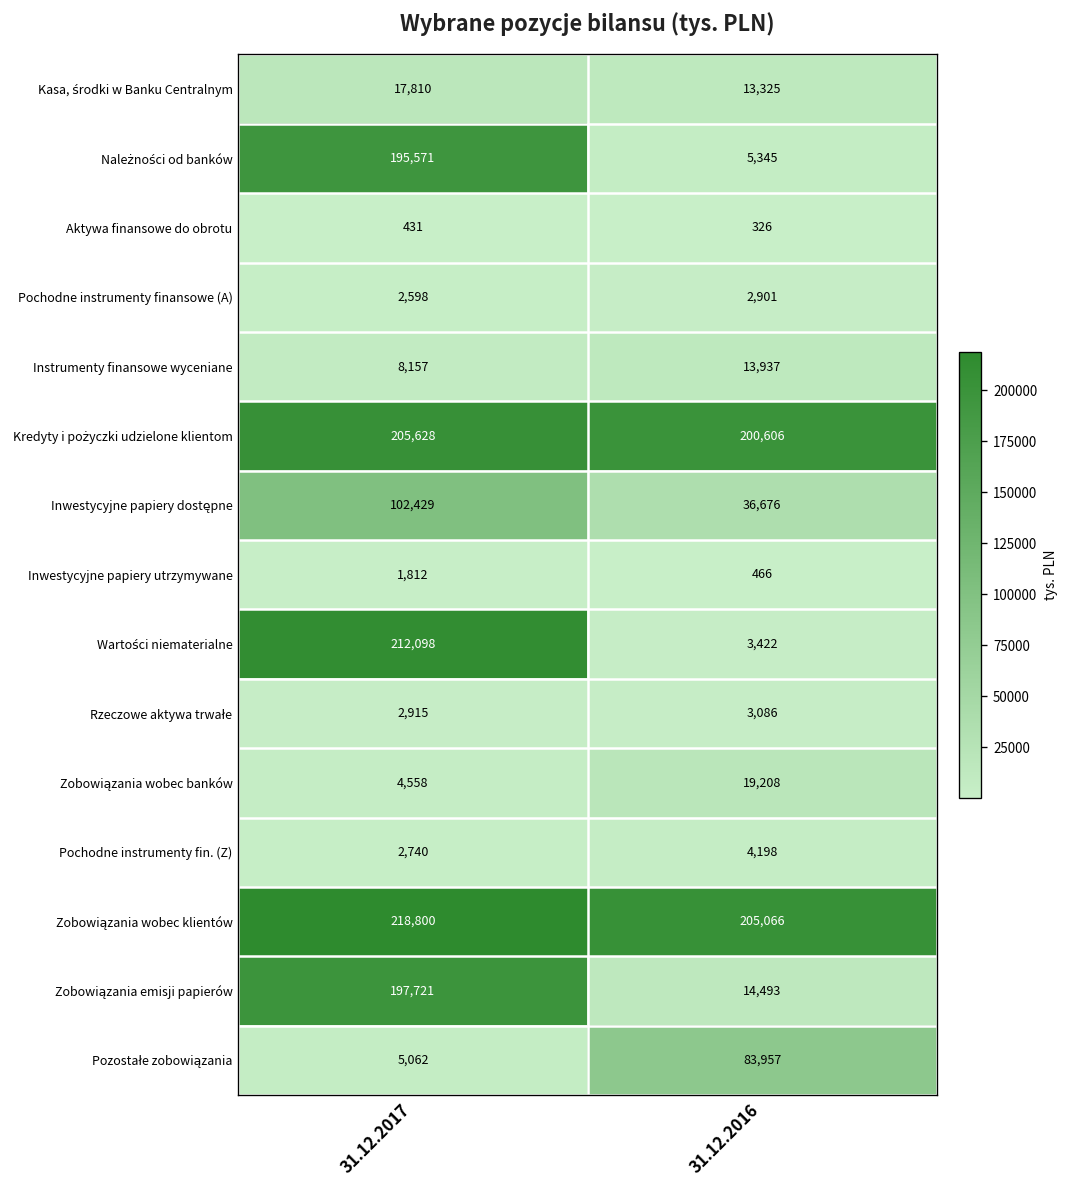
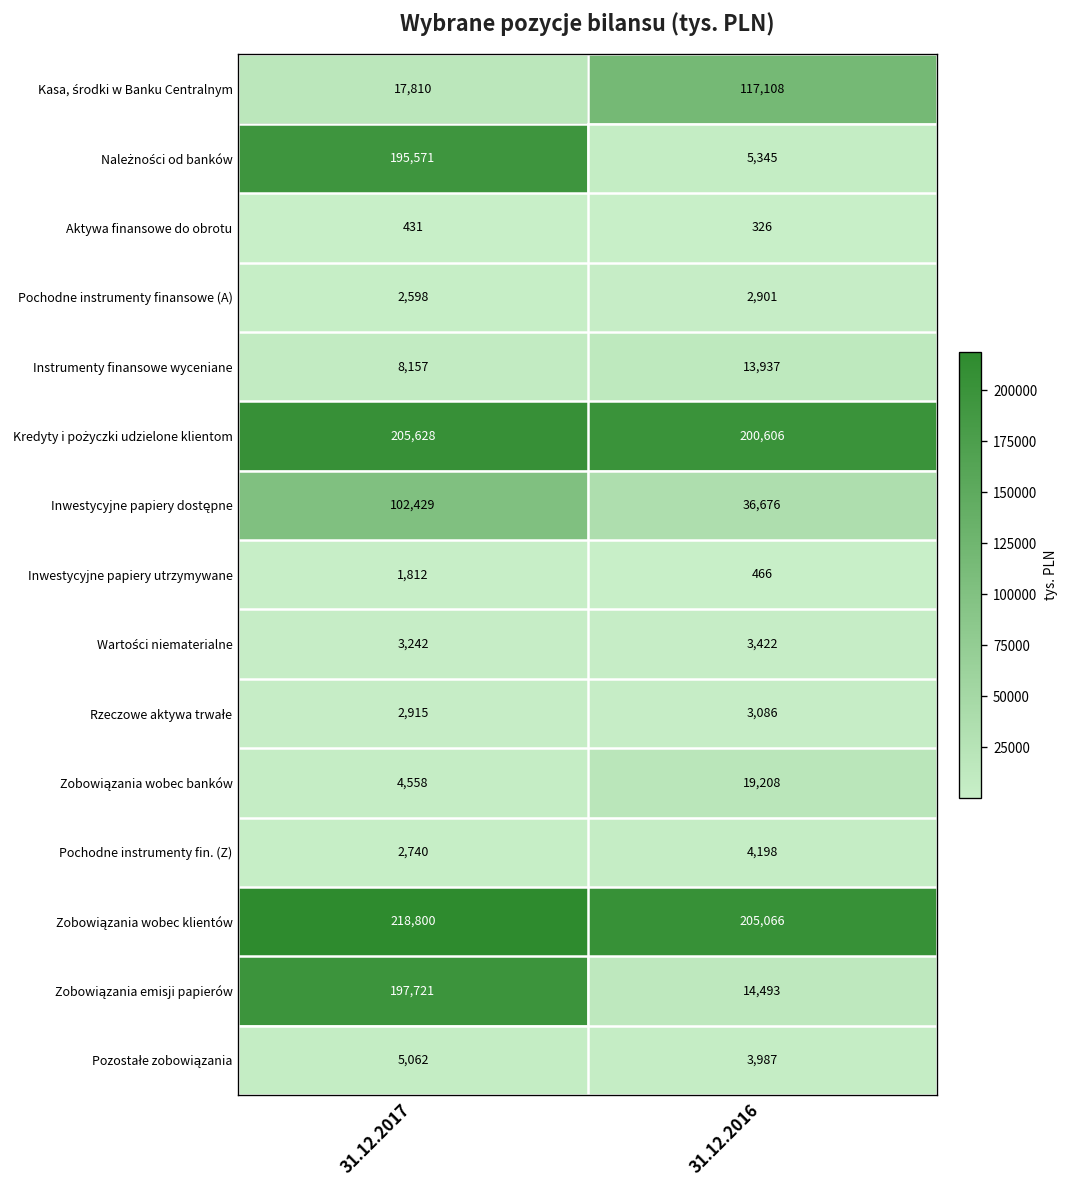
  {
    "Kasa, środki w Banku Centralnym": {
      "31.12.2017": "17,810",
-     "31.12.2016": "13,325"
+     "31.12.2016": "117,108"
    },
    "Należności od banków": {
      "31.12.2017": "195,571",
      "31.12.2016": "5,345"
    },
    "Aktywa finansowe do obrotu": {
      "31.12.2017": "431",
      "31.12.2016": "326"
    },
    "Pochodne instrumenty finansowe (A)": {
      "31.12.2017": "2,598",
      "31.12.2016": "2,901"
    },
    "Instrumenty finansowe wyceniane": {
      "31.12.2017": "8,157",
      "31.12.2016": "13,937"
    },
    "Kredyty i pożyczki udzielone klientom": {
      "31.12.2017": "205,628",
      "31.12.2016": "200,606"
    },
    "Inwestycyjne papiery dostępne": {
      "31.12.2017": "102,429",
      "31.12.2016": "36,676"
    },
    "Inwestycyjne papiery utrzymywane": {
      "31.12.2017": "1,812",
      "31.12.2016": "466"
    },
    "Wartości niematerialne": {
-     "31.12.2017": "212,098",
+     "31.12.2017": "3,242",
      "31.12.2016": "3,422"
    },
    "Rzeczowe aktywa trwałe": {
      "31.12.2017": "2,915",
      "31.12.2016": "3,086"
    },
    "Zobowiązania wobec banków": {
      "31.12.2017": "4,558",
      "31.12.2016": "19,208"
    },
    "Pochodne instrumenty fin. (Z)": {
      "31.12.2017": "2,740",
      "31.12.2016": "4,198"
    },
    "Zobowiązania wobec klientów": {
      "31.12.2017": "218,800",
      "31.12.2016": "205,066"
    },
    "Zobowiązania emisji papierów": {
      "31.12.2017": "197,721",
      "31.12.2016": "14,493"
    },
    "Pozostałe zobowiązania": {
      "31.12.2017": "5,062",
-     "31.12.2016": "83,957"
+     "31.12.2016": "3,987"
    }
  }
